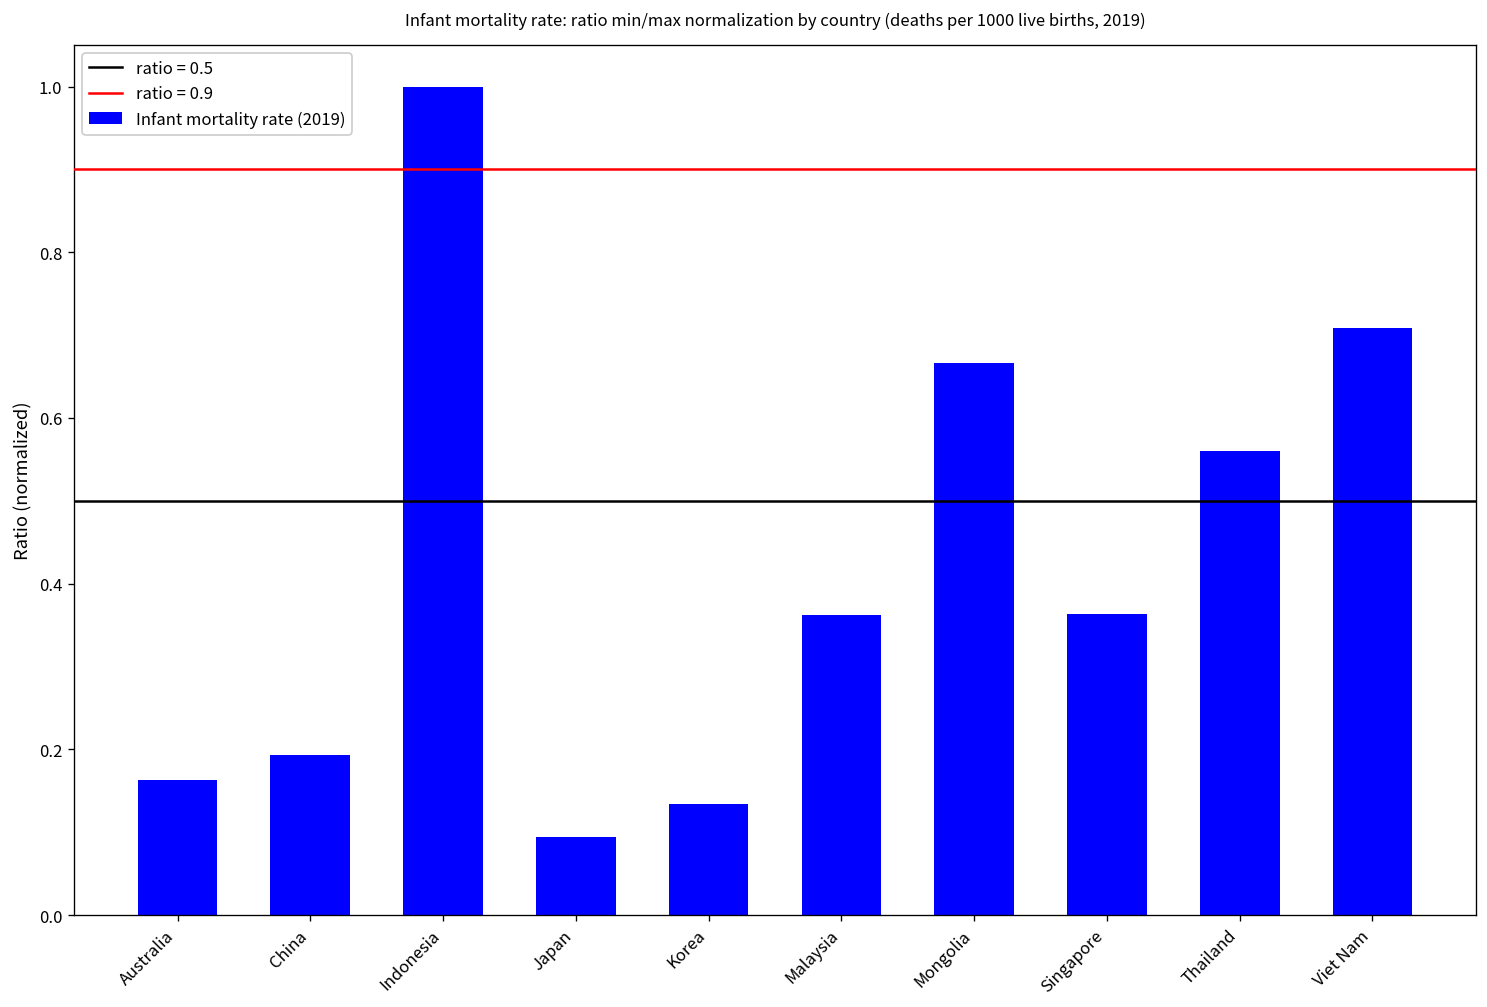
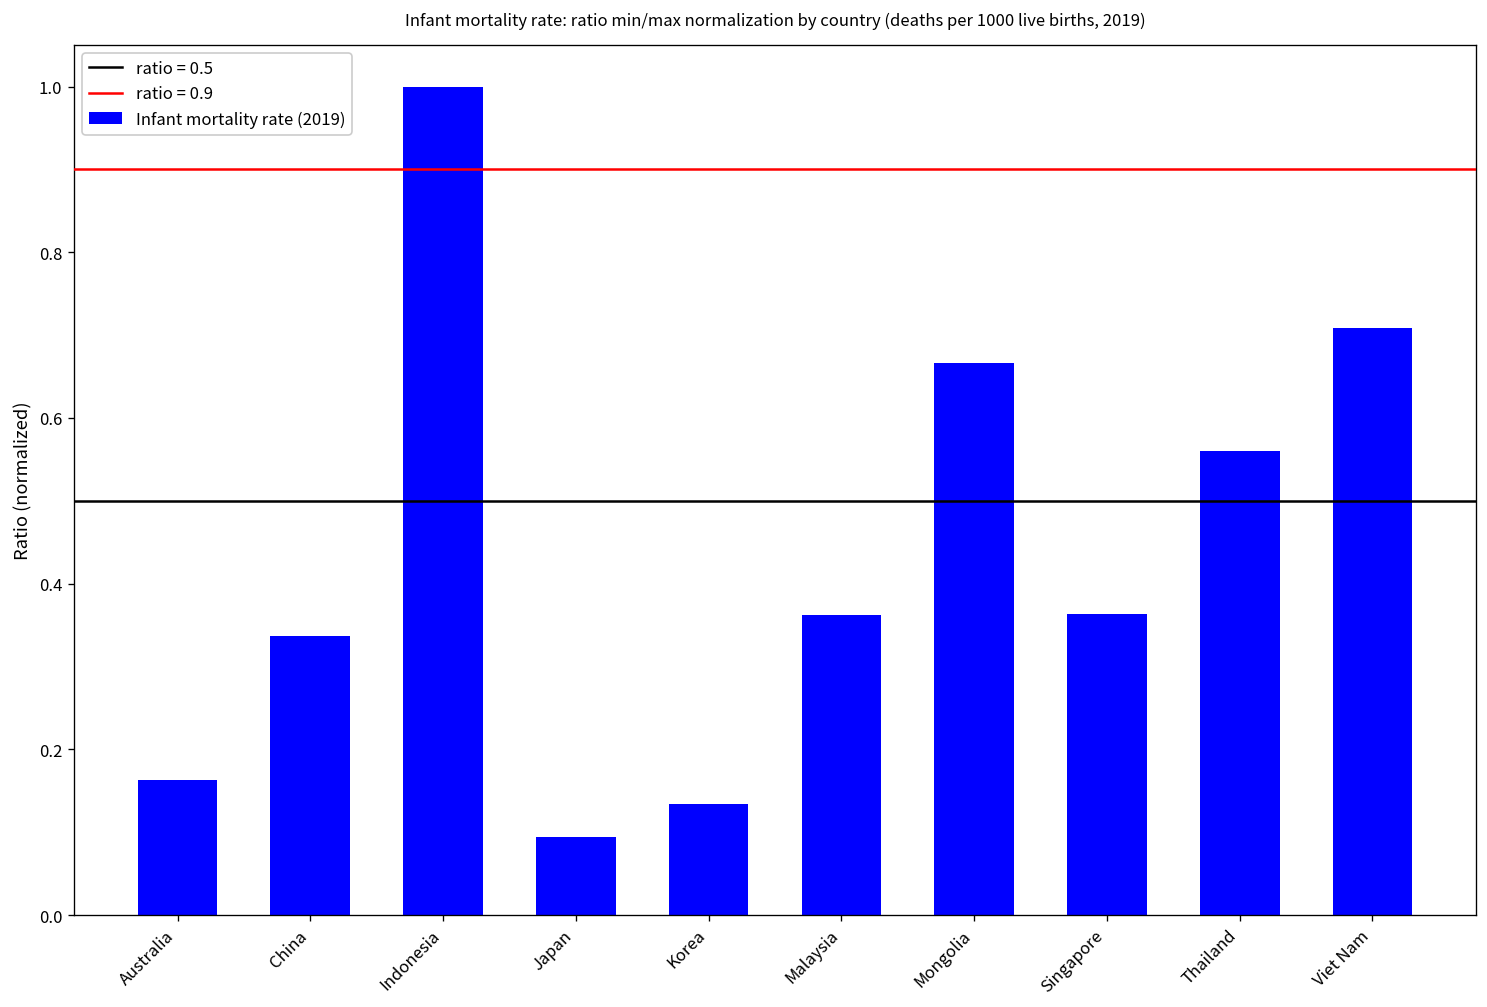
  {
    "Australia": 0.16,
-   "China": 0.19,
+   "China": 0.34,
    "Indonesia": 1.00,
    "Japan": 0.09,
    "Korea": 0.13,
    "Malaysia": 0.36,
    "Mongolia": 0.67,
    "Singapore": 0.36,
    "Thailand": 0.56,
    "Viet Nam": 0.71
  }
